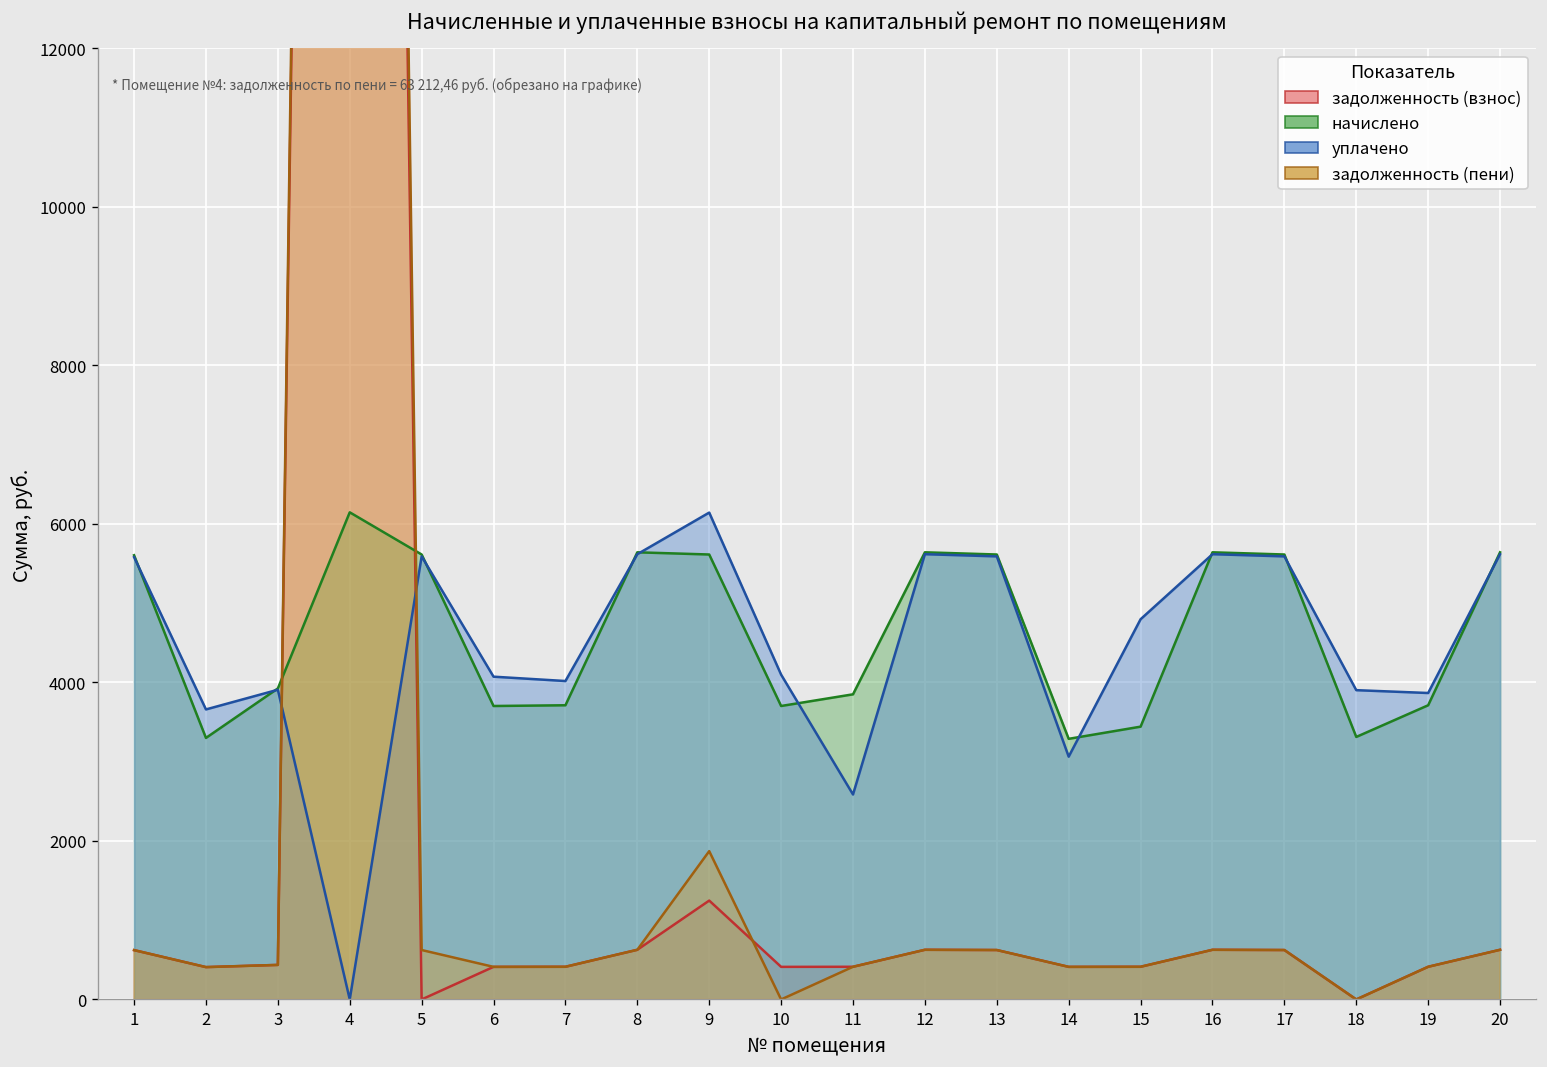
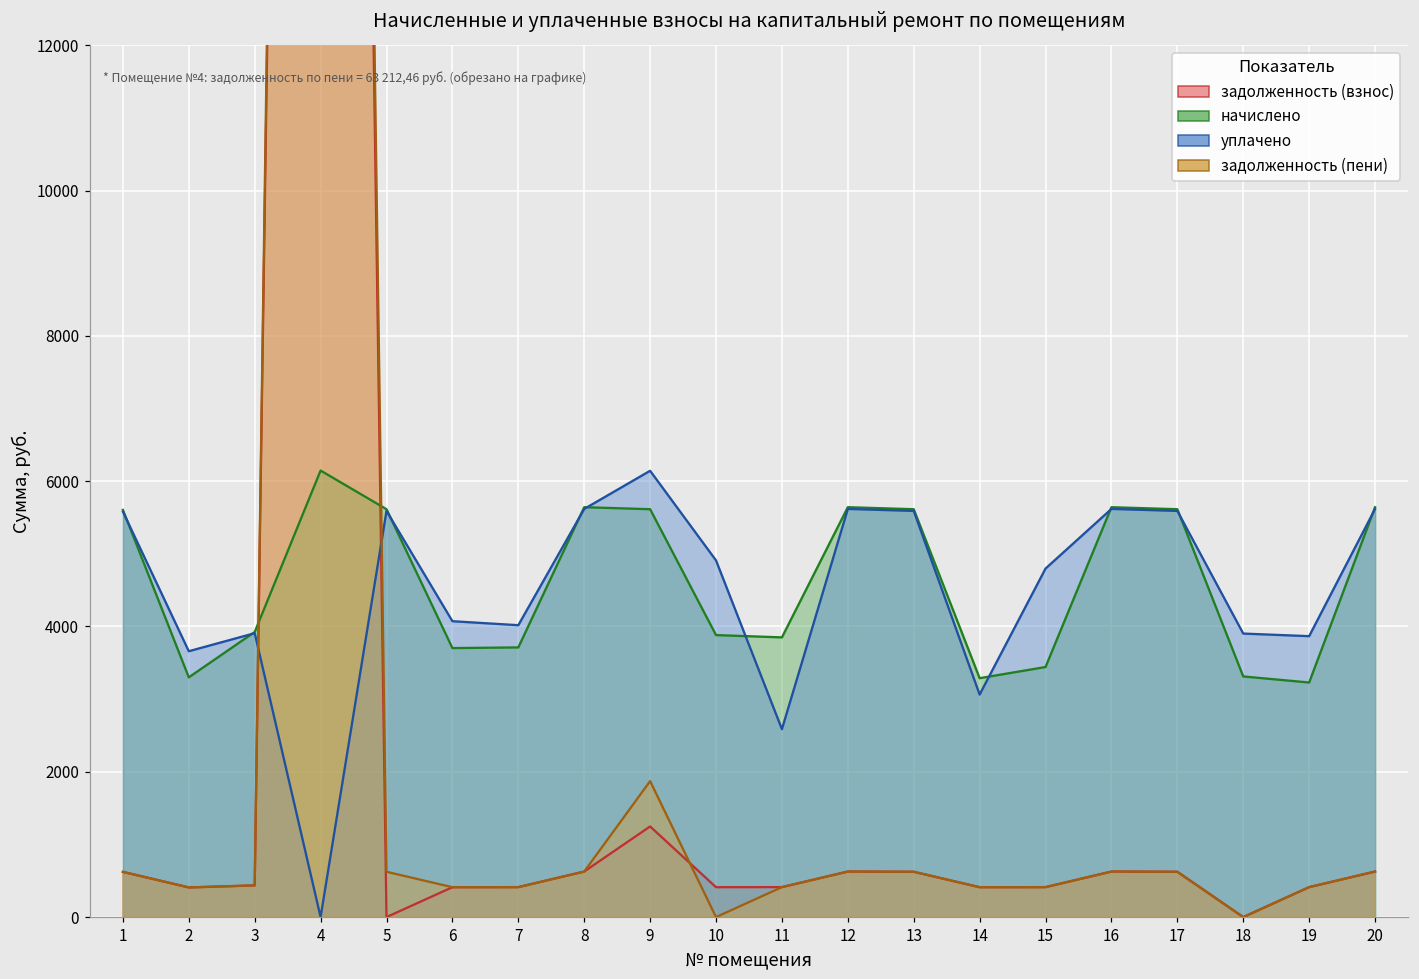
  {
    "начислено": {
      "2": 3300,
      "4": 6100,
      "6": 3700,
      "7": 3700,
      "9": 5600,
-     "10": 3700,
+     "10": 3900,
      "11": 3900,
      "14": 3300,
      "15": 3400,
      "18": 3300,
-     "19": 3700
+     "19": 3200
    },
    "уплачено": {
      "2": 3700,
      "4": 0,
      "6": 4100,
      "7": 4000,
      "9": 6100,
-     "10": 4100,
+     "10": 4900,
      "11": 2600,
      "14": 3100,
      "15": 4800,
      "18": 3900,
      "19": 3900
    }
  }
